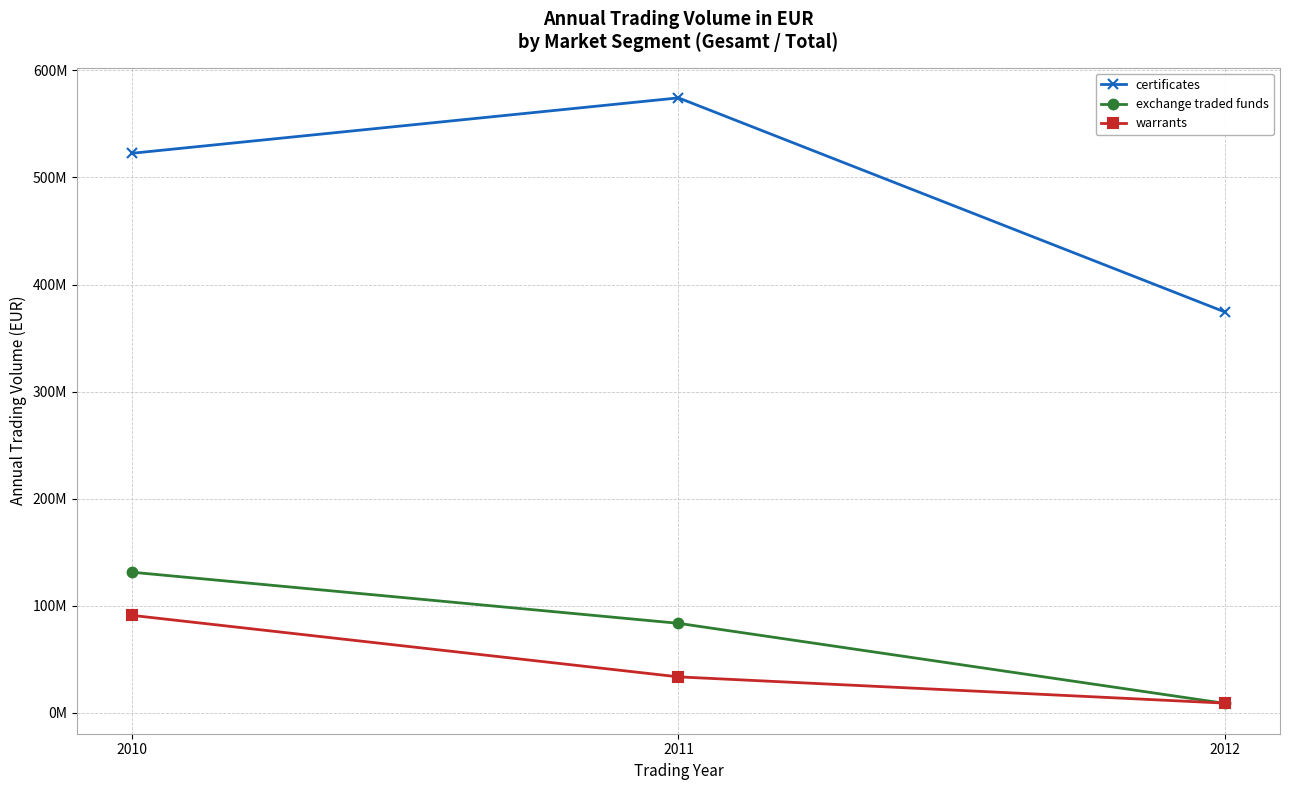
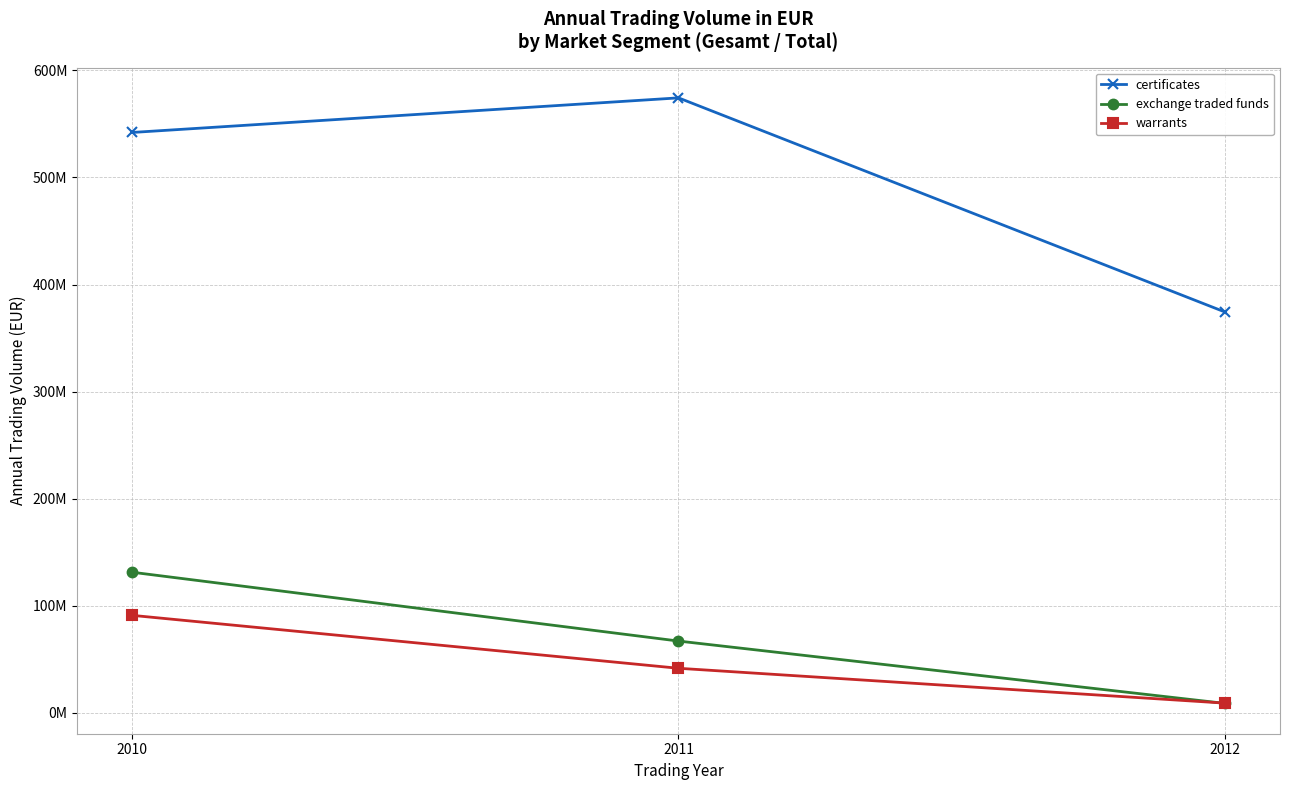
  {
    "certificates": {
-     "2010": 523000000,
+     "2010": 542000000,
      "2011": 574000000,
      "2012": 374000000
    },
    "exchange traded funds": {
      "2010": 131000000,
-     "2011": 83000000
+     "2011": 67000000
    },
    "warrants": {
      "2010": 91000000,
-     "2011": 33000000
+     "2011": 41000000
    }
  }
